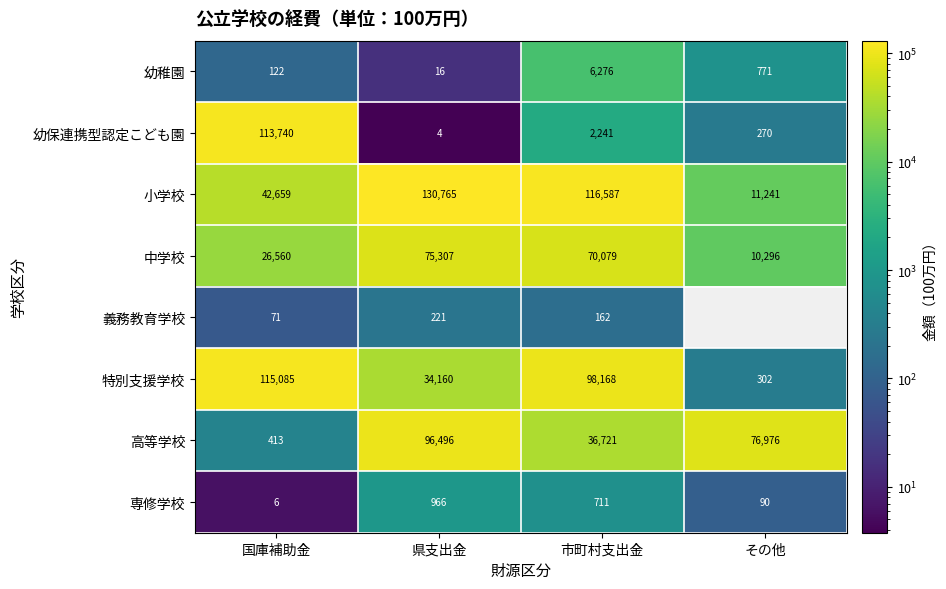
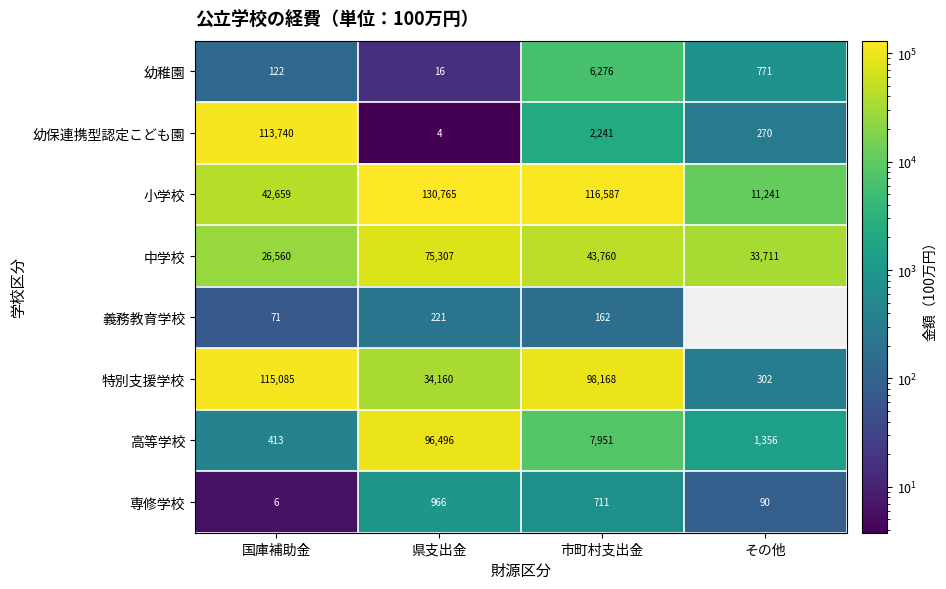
  {
    "幼稚園": {
      "国庫補助金": "122",
      "県支出金": "16",
      "市町村支出金": "6,276",
      "その他": "771"
    },
    "幼保連携型認定こども園": {
      "国庫補助金": "113,740",
      "県支出金": "4",
      "市町村支出金": "2,241",
      "その他": "270"
    },
    "小学校": {
      "国庫補助金": "42,659",
      "県支出金": "130,765",
      "市町村支出金": "116,587",
      "その他": "11,241"
    },
    "中学校": {
      "国庫補助金": "26,560",
      "県支出金": "75,307",
-     "市町村支出金": "70,079",
-     "その他": "10,296"
+     "市町村支出金": "43,760",
+     "その他": "33,711"
    },
    "義務教育学校": {
      "国庫補助金": "71",
      "県支出金": "221",
      "市町村支出金": "162"
    },
    "特別支援学校": {
      "国庫補助金": "115,085",
      "県支出金": "34,160",
      "市町村支出金": "98,168",
      "その他": "302"
    },
    "高等学校": {
      "国庫補助金": "413",
      "県支出金": "96,496",
-     "市町村支出金": "36,721",
-     "その他": "76,976"
+     "市町村支出金": "7,951",
+     "その他": "1,356"
    },
    "専修学校": {
      "国庫補助金": "6",
      "県支出金": "966",
      "市町村支出金": "711",
      "その他": "90"
    }
  }
